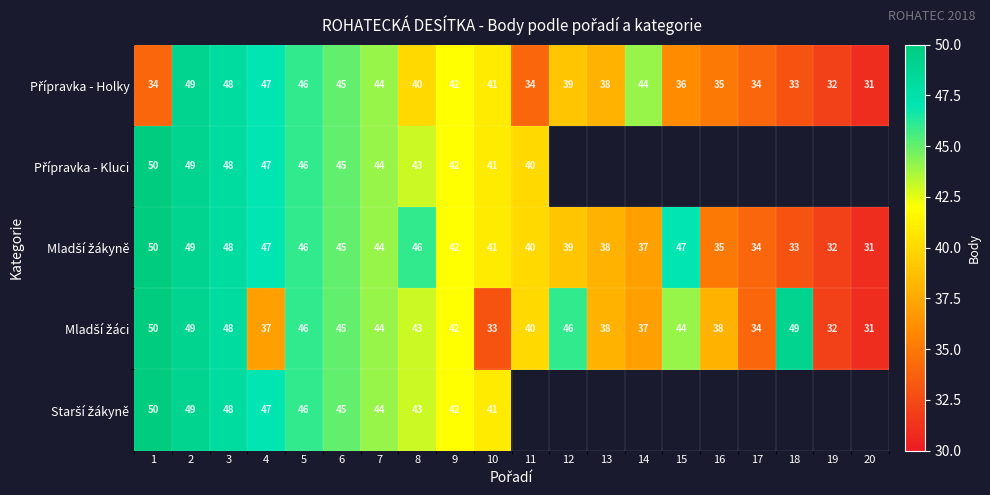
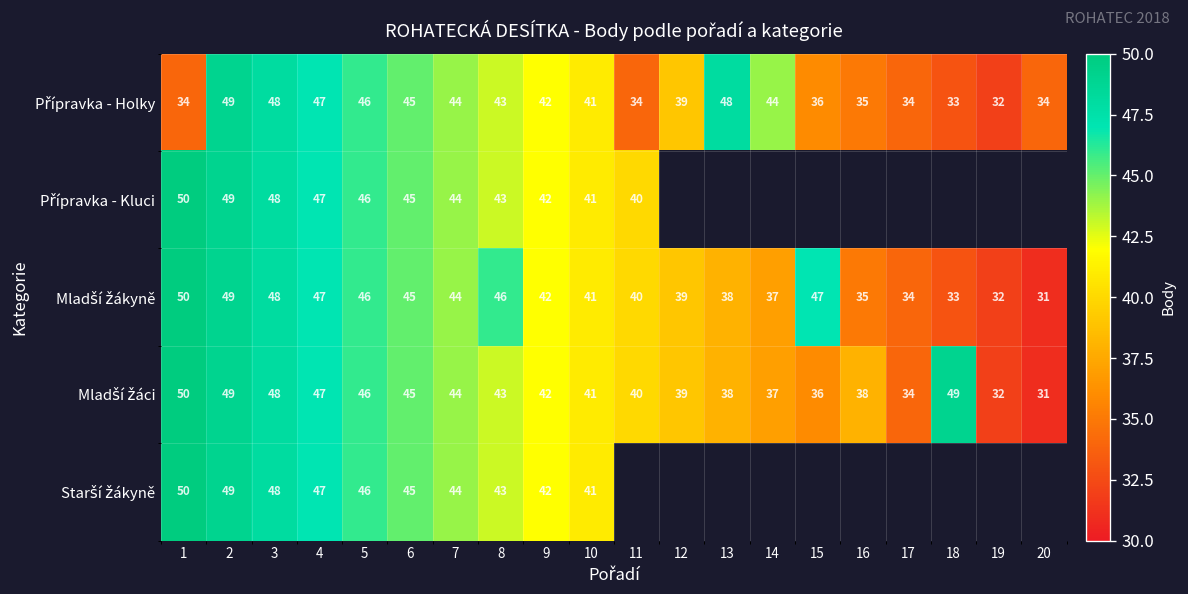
  {
    "Přípravka - Holky": {
      "1": 34,
      "2": 49,
      "3": 48,
      "4": 47,
      "5": 46,
      "6": 45,
      "7": 44,
-     "8": 40,
+     "8": 43,
      "9": 42,
      "10": 41,
      "11": 34,
      "12": 39,
-     "13": 38,
+     "13": 48,
      "14": 44,
      "15": 36,
      "16": 35,
      "17": 34,
      "18": 33,
      "19": 32,
-     "20": 31
+     "20": 34
    },
    "Přípravka - Kluci": {
      "1": 50,
      "2": 49,
      "3": 48,
      "4": 47,
      "5": 46,
      "6": 45,
      "7": 44,
      "8": 43,
      "9": 42,
      "10": 41,
      "11": 40
    },
    "Mladší žákyně": {
      "1": 50,
      "2": 49,
      "3": 48,
      "4": 47,
      "5": 46,
      "6": 45,
      "7": 44,
      "8": 46,
      "9": 42,
      "10": 41,
      "11": 40,
      "12": 39,
      "13": 38,
      "14": 37,
      "15": 47,
      "16": 35,
      "17": 34,
      "18": 33,
      "19": 32,
      "20": 31
    },
    "Mladší žáci": {
      "1": 50,
      "2": 49,
      "3": 48,
-     "4": 37,
+     "4": 47,
      "5": 46,
      "6": 45,
      "7": 44,
      "8": 43,
      "9": 42,
-     "10": 33,
+     "10": 41,
      "11": 40,
-     "12": 46,
+     "12": 39,
      "13": 38,
      "14": 37,
-     "15": 44,
+     "15": 36,
      "16": 38,
      "17": 34,
      "18": 49,
      "19": 32,
      "20": 31
    },
    "Starší žákyně": {
      "1": 50,
      "2": 49,
      "3": 48,
      "4": 47,
      "5": 46,
      "6": 45,
      "7": 44,
      "8": 43,
      "9": 42,
      "10": 41
    }
  }
